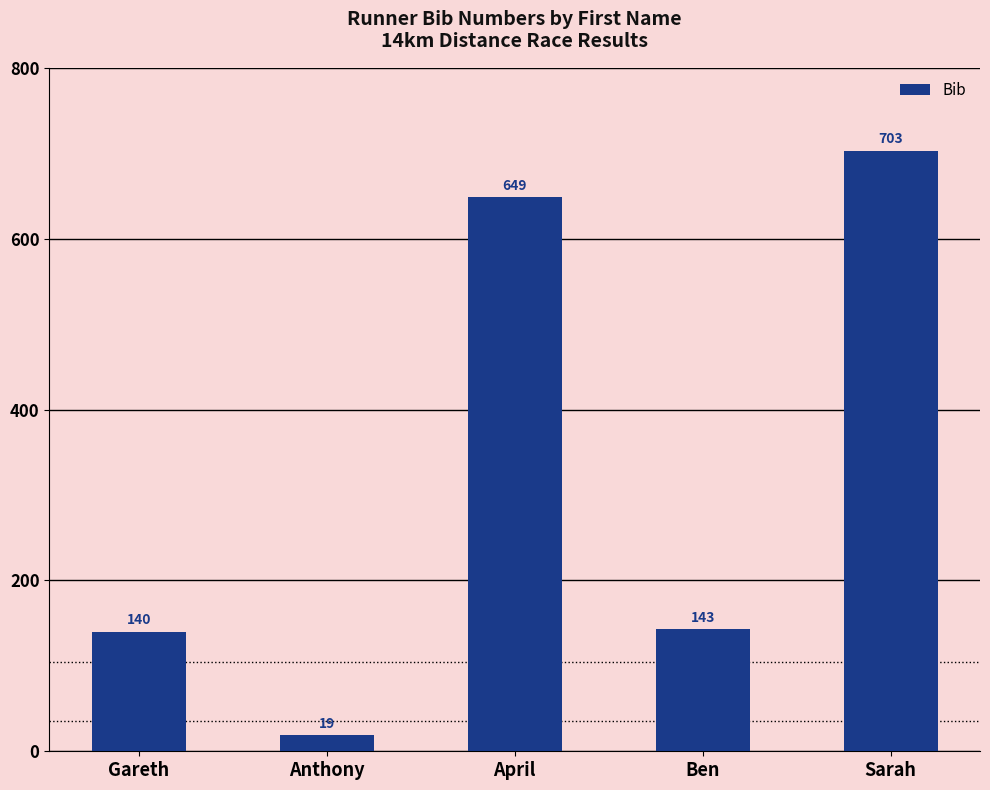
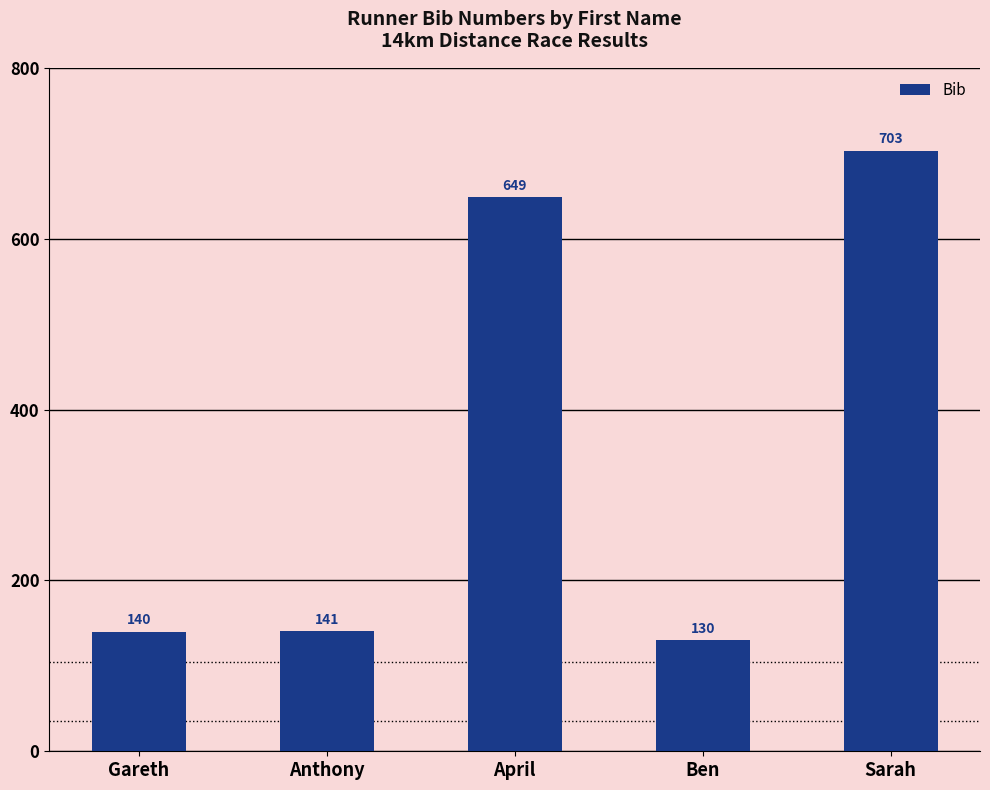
  {
    "Gareth": 140,
-   "Anthony": 19,
+   "Anthony": 141,
    "April": 649,
-   "Ben": 143,
+   "Ben": 130,
    "Sarah": 703
  }
